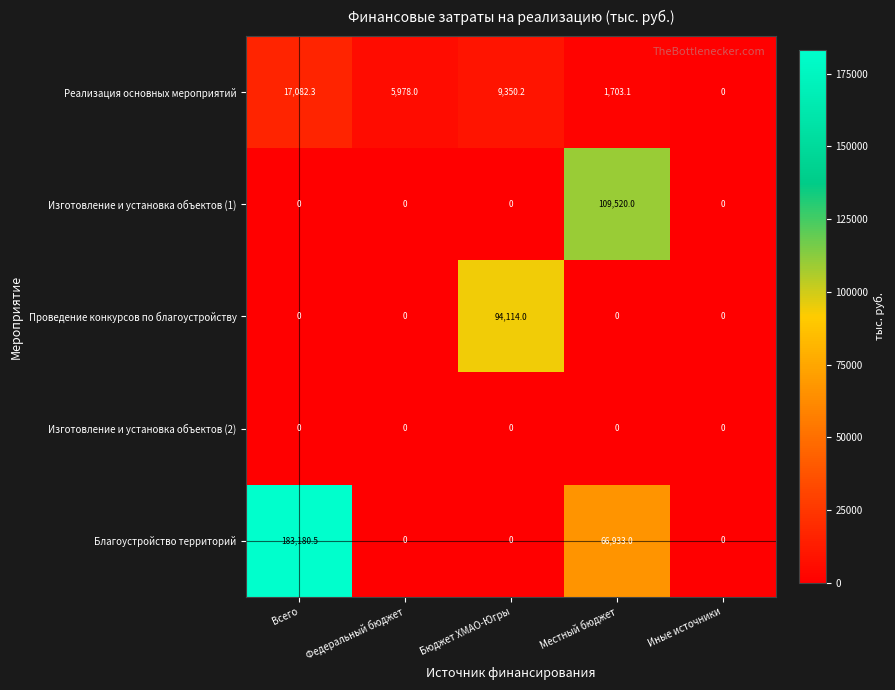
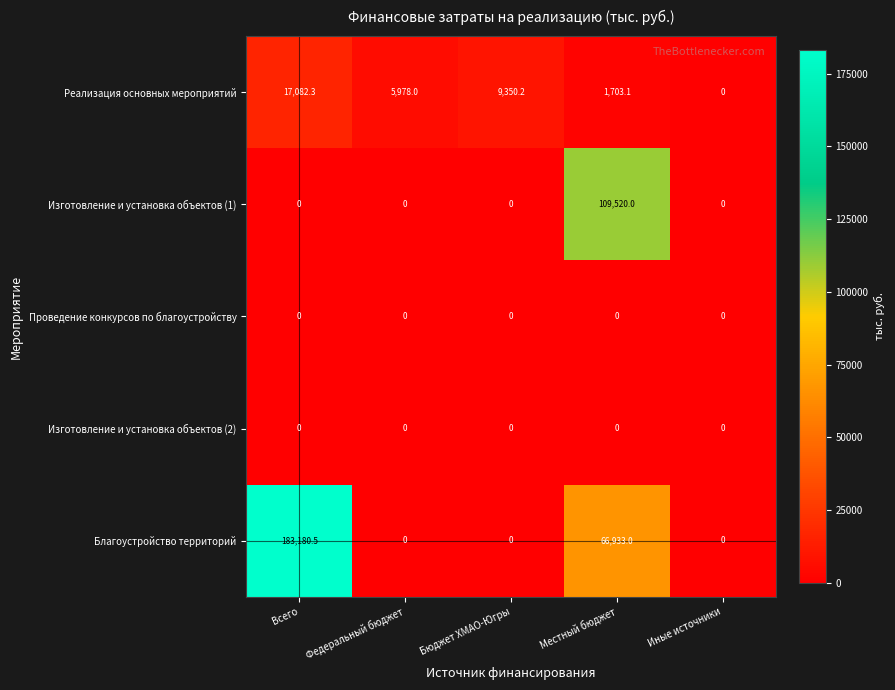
  {
    "Реализация основных мероприятий": {
      "Всего": "17,082.3",
      "Федеральный бюджет": "5,978.0",
      "Бюджет ХМАО-Югры": "9,350.2",
      "Местный бюджет": "1,703.1"
    },
    "Изготовление и установка объектов (1)": {
      "Всего": "0",
      "Федеральный бюджет": "0",
      "Бюджет ХМАО-Югры": "0",
      "Местный бюджет": "109,520.0",
      "Иные источники": "0"
    },
    "Проведение конкурсов по благоустройству": {
      "Всего": "0",
      "Федеральный бюджет": "0",
-     "Бюджет ХМАО-Югры": "94,114.0",
+     "Бюджет ХМАО-Югры": "0",
      "Местный бюджет": "0",
      "Иные источники": "0"
    },
    "Изготовление и установка объектов (2)": {
      "Всего": "0",
      "Федеральный бюджет": "0",
      "Бюджет ХМАО-Югры": "0",
      "Местный бюджет": "0",
      "Иные источники": "0"
    },
    "Благоустройство территорий": {
      "Всего": "183,180.5",
      "Федеральный бюджет": "0",
      "Бюджет ХМАО-Югры": "0",
      "Местный бюджет": "66,933.0",
      "Иные источники": "0"
    }
  }
